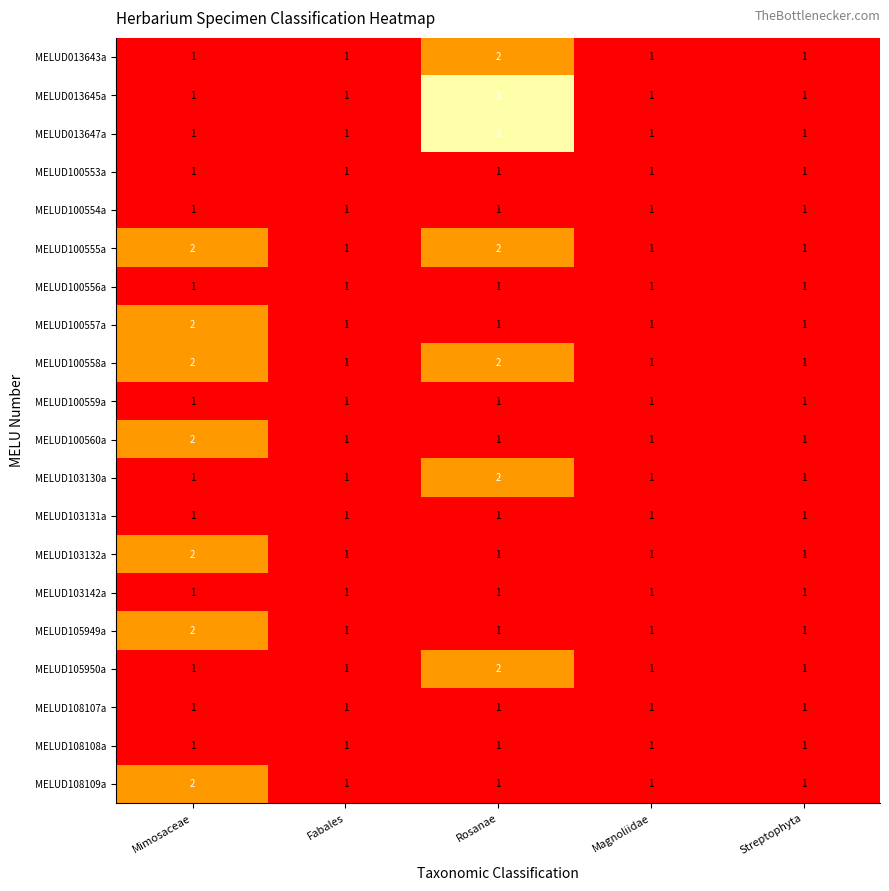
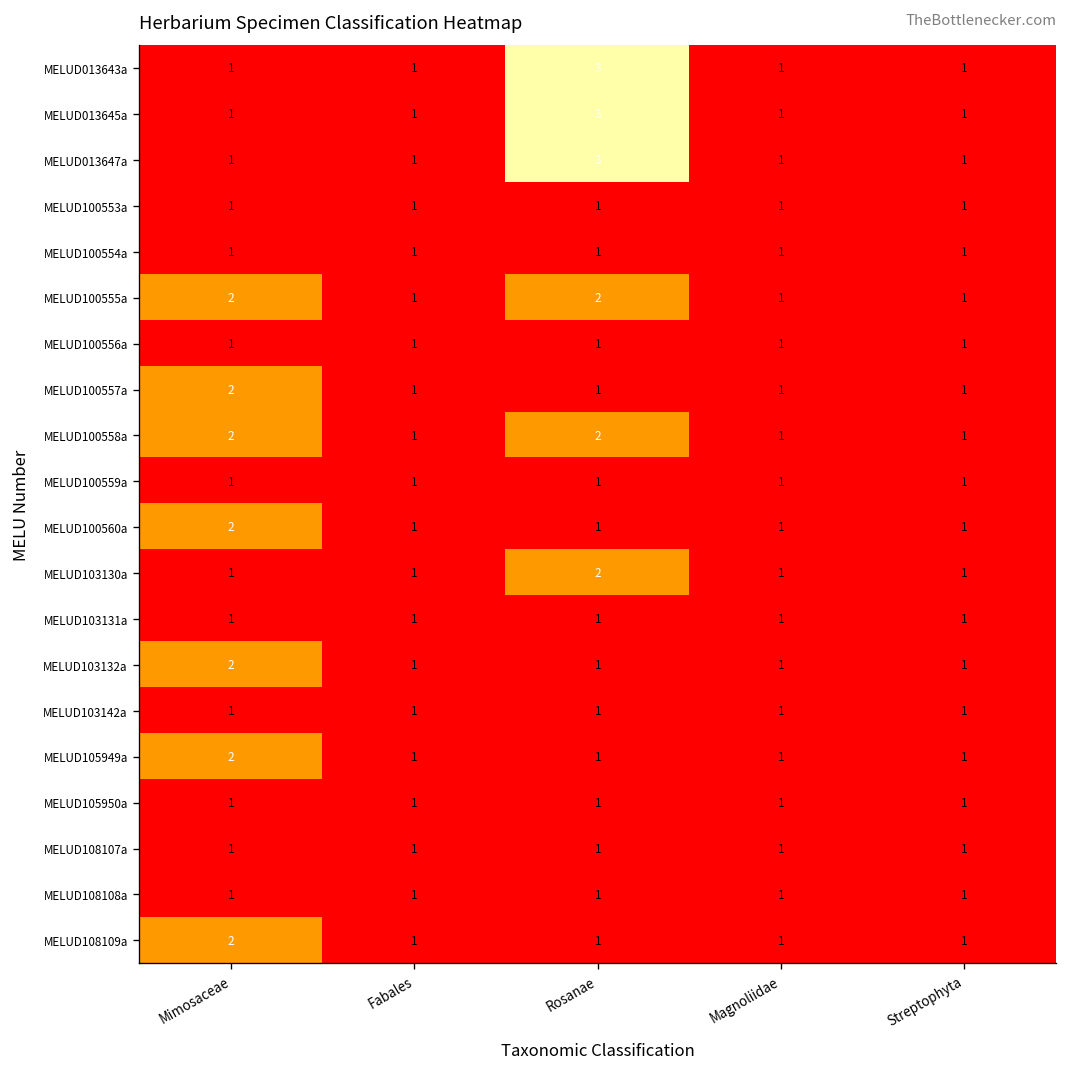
  {
    "MELUD013643a": {
      "Mimosaceae": 1,
      "Fabales": 1,
-     "Rosanae": 2,
+     "Rosanae": 3,
      "Magnoliidae": 1,
      "Streptophyta": 1
    },
    "MELUD013645a": {
      "Mimosaceae": 1,
      "Fabales": 1,
      "Rosanae": 3,
      "Magnoliidae": 1,
      "Streptophyta": 1
    },
    "MELUD013647a": {
      "Mimosaceae": 1,
      "Fabales": 1,
      "Rosanae": 3,
      "Magnoliidae": 1,
      "Streptophyta": 1
    },
    "MELUD100553a": {
      "Mimosaceae": 1,
      "Fabales": 1,
      "Rosanae": 1,
      "Magnoliidae": 1,
      "Streptophyta": 1
    },
    "MELUD100554a": {
      "Mimosaceae": 1,
      "Fabales": 1,
      "Rosanae": 1,
      "Magnoliidae": 1,
      "Streptophyta": 1
    },
    "MELUD100555a": {
      "Mimosaceae": 2,
      "Fabales": 1,
      "Rosanae": 2,
      "Magnoliidae": 1,
      "Streptophyta": 1
    },
    "MELUD100556a": {
      "Mimosaceae": 1,
      "Fabales": 1,
      "Rosanae": 1,
      "Magnoliidae": 1,
      "Streptophyta": 1
    },
    "MELUD100557a": {
      "Mimosaceae": 2,
      "Fabales": 1,
      "Rosanae": 1,
      "Magnoliidae": 1,
      "Streptophyta": 1
    },
    "MELUD100558a": {
      "Mimosaceae": 2,
      "Fabales": 1,
      "Rosanae": 2,
      "Magnoliidae": 1,
      "Streptophyta": 1
    },
    "MELUD100559a": {
      "Mimosaceae": 1,
      "Fabales": 1,
      "Rosanae": 1,
      "Magnoliidae": 1,
      "Streptophyta": 1
    },
    "MELUD100560a": {
      "Mimosaceae": 2,
      "Fabales": 1,
      "Rosanae": 1,
      "Magnoliidae": 1,
      "Streptophyta": 1
    },
    "MELUD103130a": {
      "Mimosaceae": 1,
      "Fabales": 1,
      "Rosanae": 2,
      "Magnoliidae": 1,
      "Streptophyta": 1
    },
    "MELUD103131a": {
      "Mimosaceae": 1,
      "Fabales": 1,
      "Rosanae": 1,
      "Magnoliidae": 1,
      "Streptophyta": 1
    },
    "MELUD103132a": {
      "Mimosaceae": 2,
      "Fabales": 1,
      "Rosanae": 1,
      "Magnoliidae": 1,
      "Streptophyta": 1
    },
    "MELUD103142a": {
      "Mimosaceae": 1,
      "Fabales": 1,
      "Rosanae": 1,
      "Magnoliidae": 1,
      "Streptophyta": 1
    },
    "MELUD105949a": {
      "Mimosaceae": 2,
      "Fabales": 1,
      "Rosanae": 1,
      "Magnoliidae": 1,
      "Streptophyta": 1
    },
    "MELUD105950a": {
      "Mimosaceae": 1,
      "Fabales": 1,
-     "Rosanae": 2,
+     "Rosanae": 1,
      "Magnoliidae": 1,
      "Streptophyta": 1
    },
    "MELUD108107a": {
      "Mimosaceae": 1,
      "Fabales": 1,
      "Rosanae": 1,
      "Magnoliidae": 1,
      "Streptophyta": 1
    },
    "MELUD108108a": {
      "Mimosaceae": 1,
      "Fabales": 1,
      "Rosanae": 1,
      "Magnoliidae": 1,
      "Streptophyta": 1
    },
    "MELUD108109a": {
      "Mimosaceae": 2,
      "Fabales": 1,
      "Rosanae": 1,
      "Magnoliidae": 1,
      "Streptophyta": 1
    }
  }
